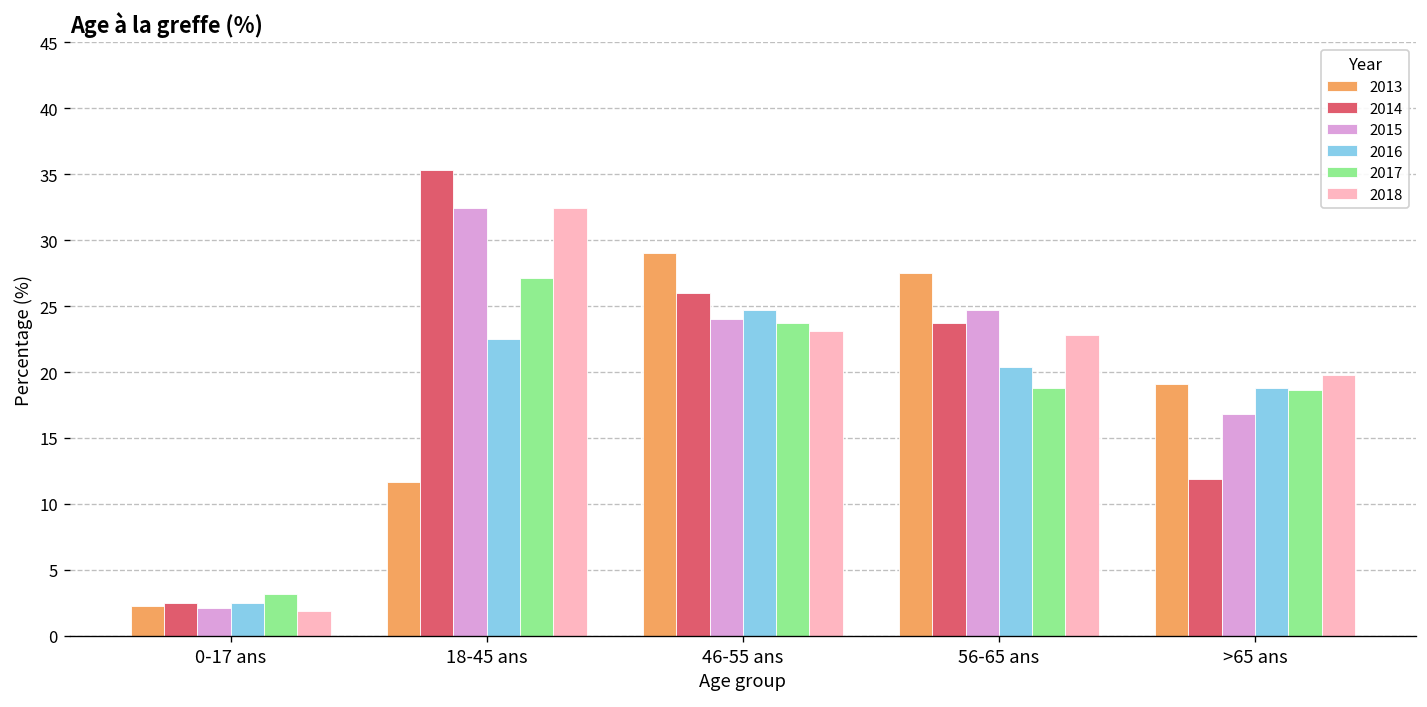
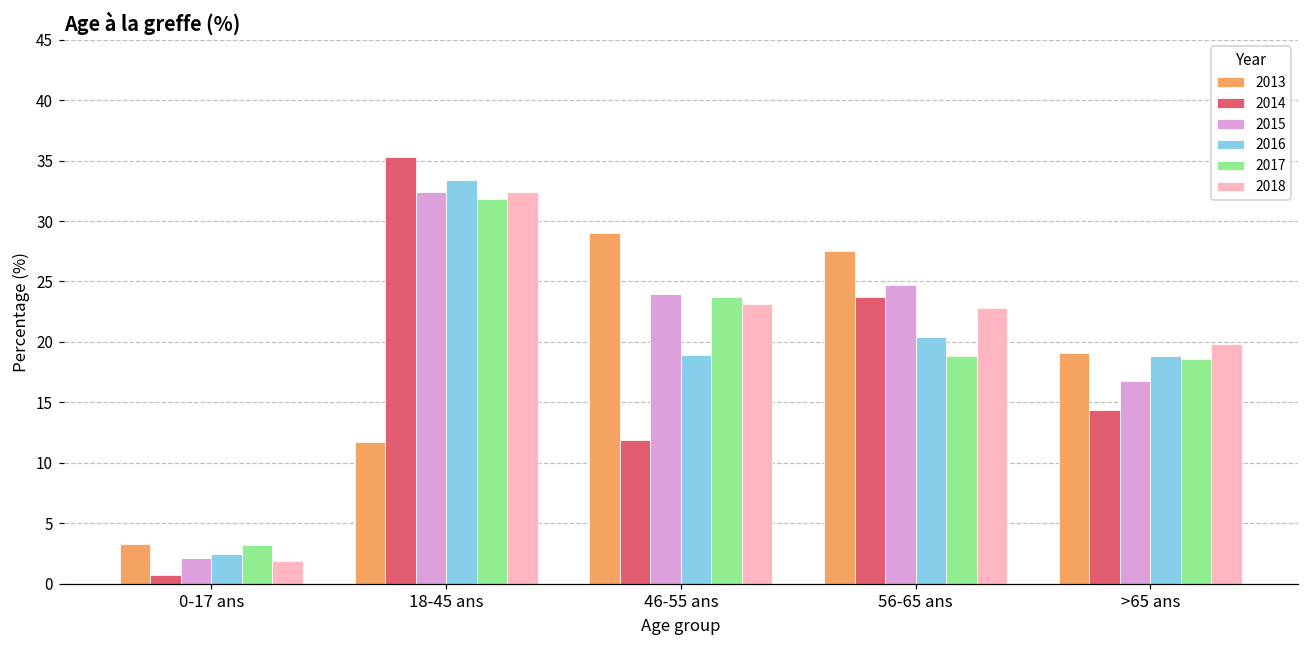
  {
    "2013": {
-     "0-17 ans": 2.3,
+     "0-17 ans": 3.3,
      "18-45 ans": 11.7,
      "46-55 ans": 29.0,
      "56-65 ans": 27.5,
      ">65 ans": 19.1
    },
    "2014": {
-     "0-17 ans": 2.5,
+     "0-17 ans": 0.7,
      "18-45 ans": 35.3,
-     "46-55 ans": 26.0,
+     "46-55 ans": 11.9,
      "56-65 ans": 23.7,
-     ">65 ans": 11.9
+     ">65 ans": 14.4
    },
    "2016": {
      "0-17 ans": 2.5,
-     "18-45 ans": 22.5,
-     "46-55 ans": 24.7,
+     "18-45 ans": 33.4,
+     "46-55 ans": 18.9,
      "56-65 ans": 20.4,
      ">65 ans": 18.8
    },
    "2017": {
      "0-17 ans": 3.2,
-     "18-45 ans": 27.1,
+     "18-45 ans": 31.8,
      "46-55 ans": 23.7,
      "56-65 ans": 18.8,
      ">65 ans": 18.6
    }
  }
